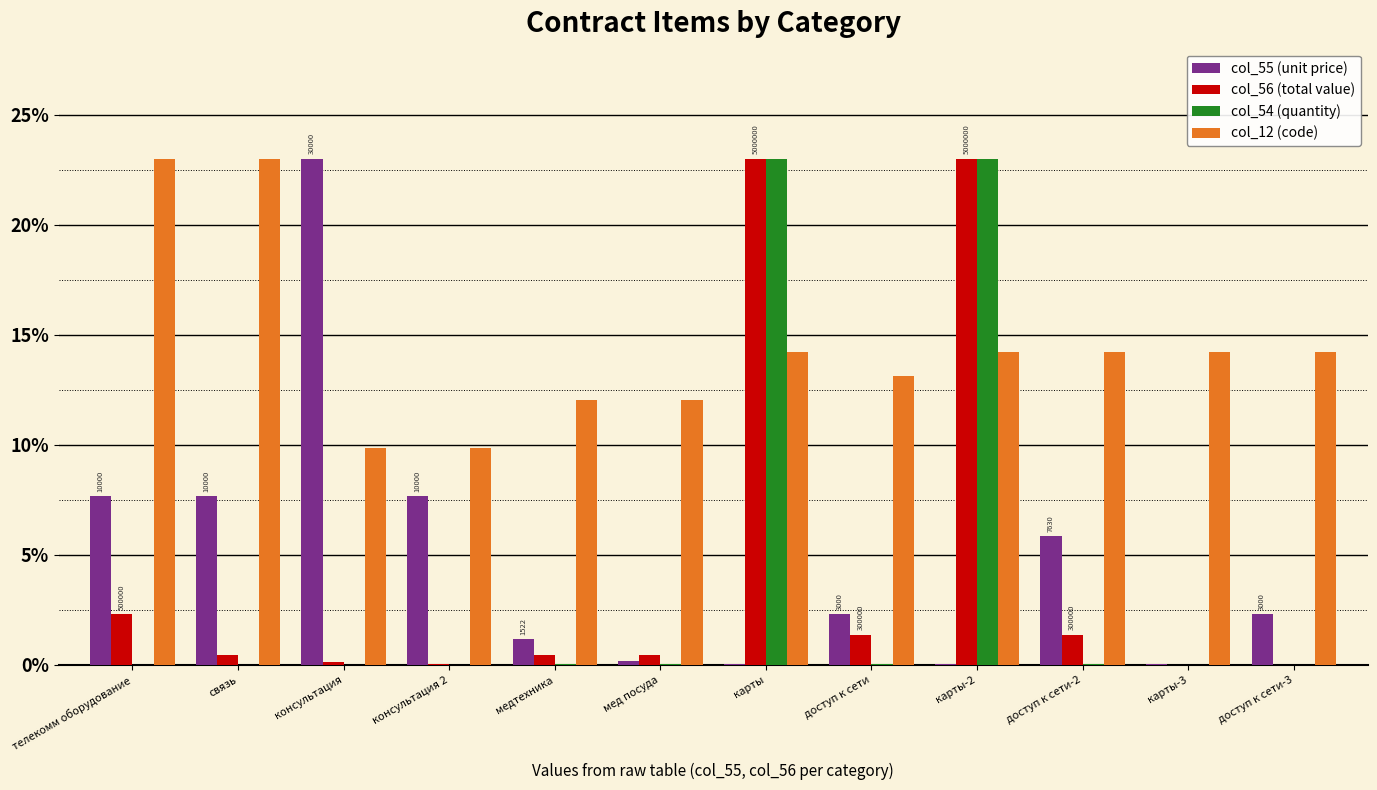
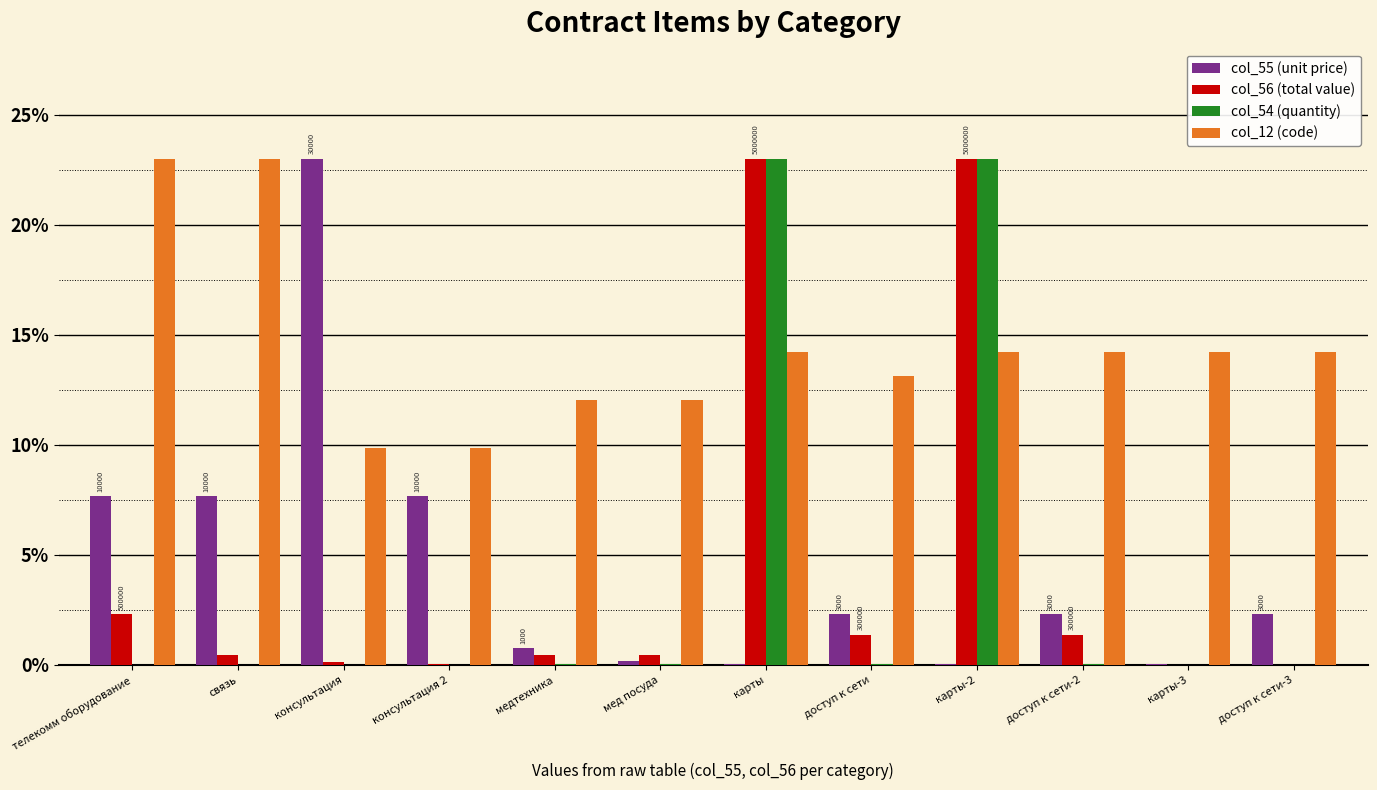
  {
    "col_55 (unit price)": {
-     "медтехника": "1522",
-     "доступ к сети-2": "7630"
+     "медтехника": "1000",
+     "доступ к сети-2": "3000"
    },
    "col_56 (total value)": {
      "связь": "0.5%",
      "консультация": "0.1%",
      "медтехника": "0.5%",
      "мед посуда": "0.5%"
    },
    "col_54 (quantity)": {
      "карты": "23.0%",
      "карты-2": "23.0%"
    },
    "col_12 (code)": {
      "телекомм оборудование": "23.0%",
      "связь": "23.0%",
      "консультация": "9.9%",
      "консультация 2": "9.9%",
      "медтехника": "12.0%",
      "мед посуда": "12.0%",
      "карты": "14.2%",
      "доступ к сети": "13.1%",
      "карты-2": "14.2%",
      "доступ к сети-2": "14.2%",
      "карты-3": "14.2%",
      "доступ к сети-3": "14.2%"
    }
  }
